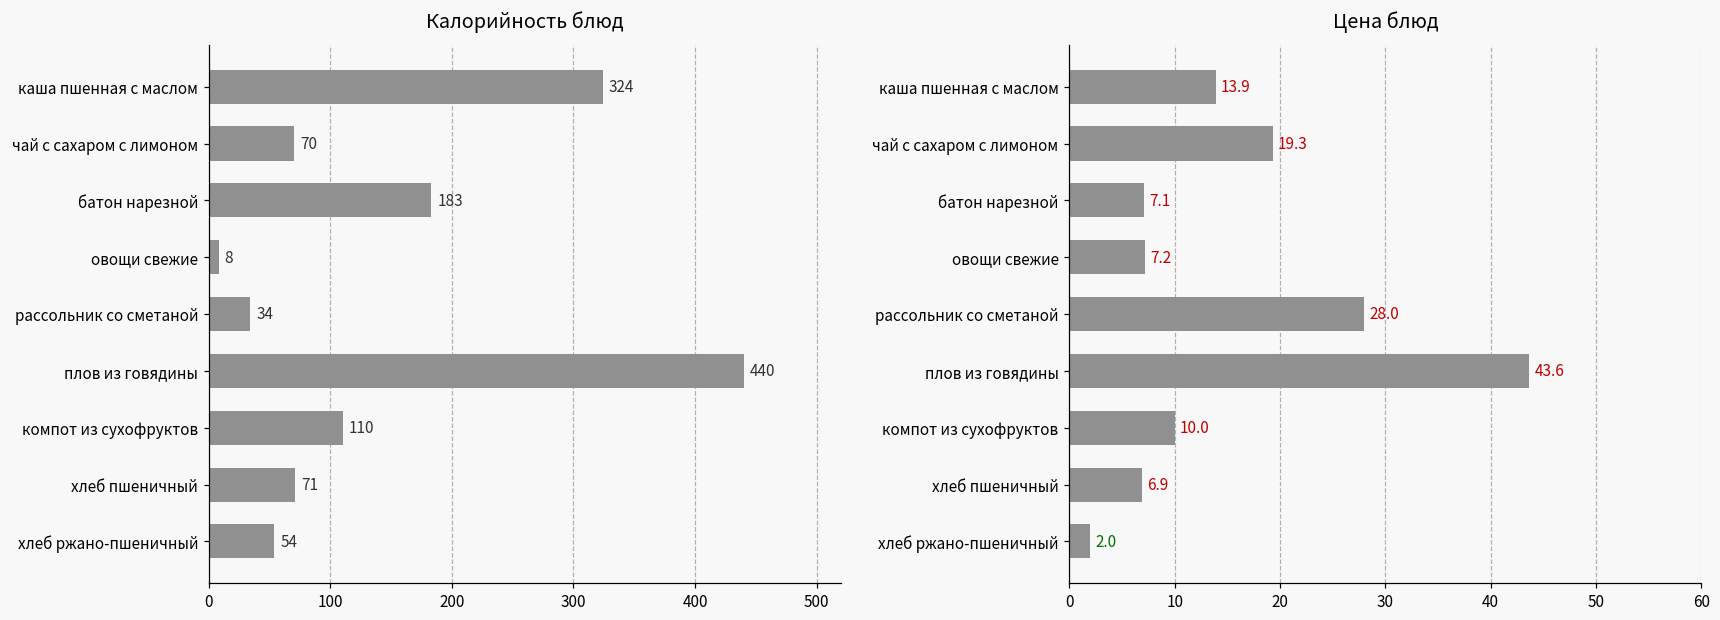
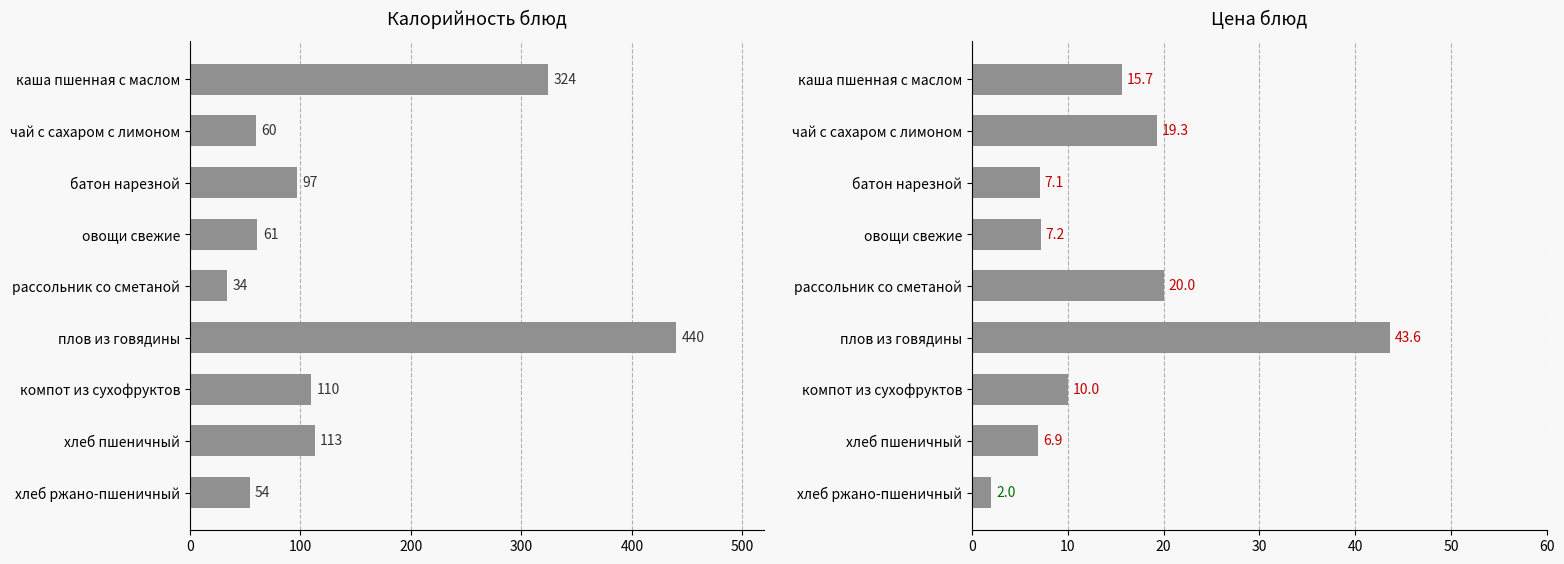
  {
    "Калорийность блюд": {
      "каша пшенная с маслом": 324,
-     "чай с сахаром с лимоном": 70,
-     "батон нарезной": 183,
-     "овощи свежие": 8,
+     "чай с сахаром с лимоном": 60,
+     "батон нарезной": 97,
+     "овощи свежие": 61,
      "рассольник со сметаной": 34,
      "плов из говядины": 440,
      "компот из сухофруктов": 110,
-     "хлеб пшеничный": 71,
+     "хлеб пшеничный": 113,
      "хлеб ржано-пшеничный": 54
    },
    "Цена блюд": {
-     "каша пшенная с маслом": 13.9,
+     "каша пшенная с маслом": 15.7,
      "чай с сахаром с лимоном": 19.3,
      "батон нарезной": 7.1,
      "овощи свежие": 7.2,
-     "рассольник со сметаной": 28.0,
+     "рассольник со сметаной": 20.0,
      "плов из говядины": 43.6,
      "компот из сухофруктов": 10.0,
      "хлеб пшеничный": 6.9,
      "хлеб ржано-пшеничный": 2.0
    }
  }
